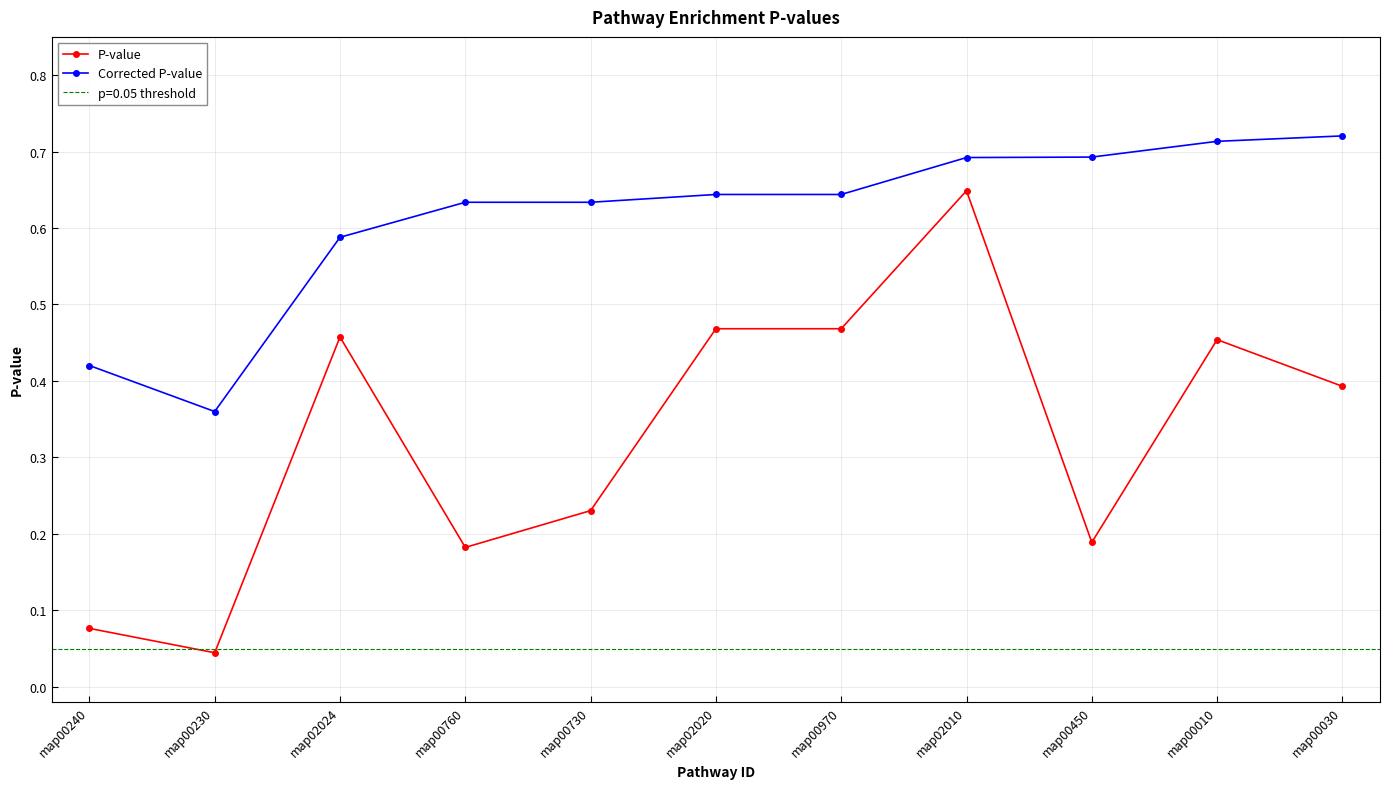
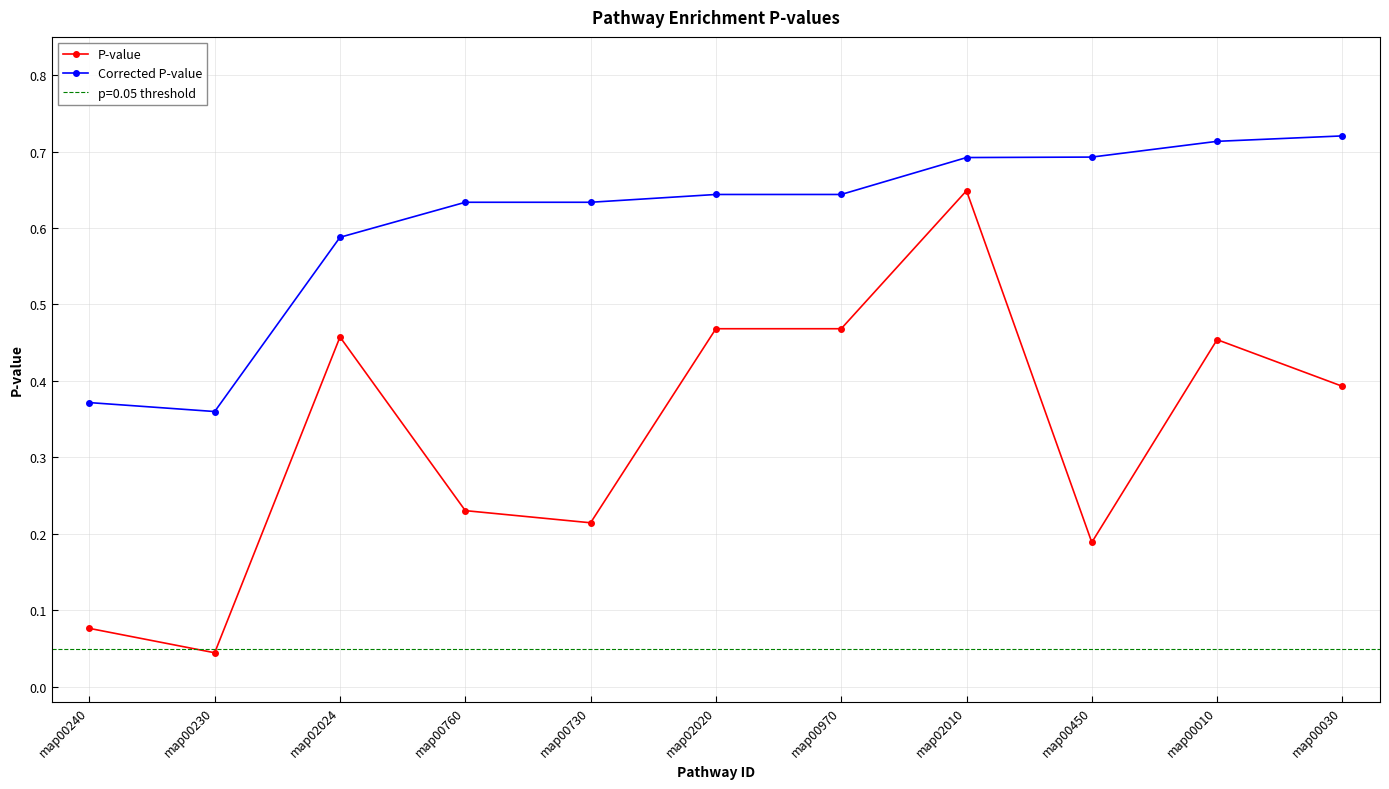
  {
    "P-value": {
      "map00240": 0.08,
      "map00230": 0.04,
      "map02024": 0.46,
-     "map00760": 0.18,
-     "map00730": 0.23,
+     "map00760": 0.23,
+     "map00730": 0.21,
      "map02020": 0.47,
      "map00970": 0.47,
      "map02010": 0.65,
      "map00450": 0.19,
      "map00010": 0.45,
      "map00030": 0.39
    },
    "Corrected P-value": {
-     "map00240": 0.42,
+     "map00240": 0.37,
      "map00230": 0.36,
      "map02024": 0.59,
      "map00760": 0.63,
      "map00730": 0.63,
      "map02020": 0.64,
      "map00970": 0.64,
      "map02010": 0.69,
      "map00450": 0.69,
      "map00010": 0.71,
      "map00030": 0.72
    }
  }
